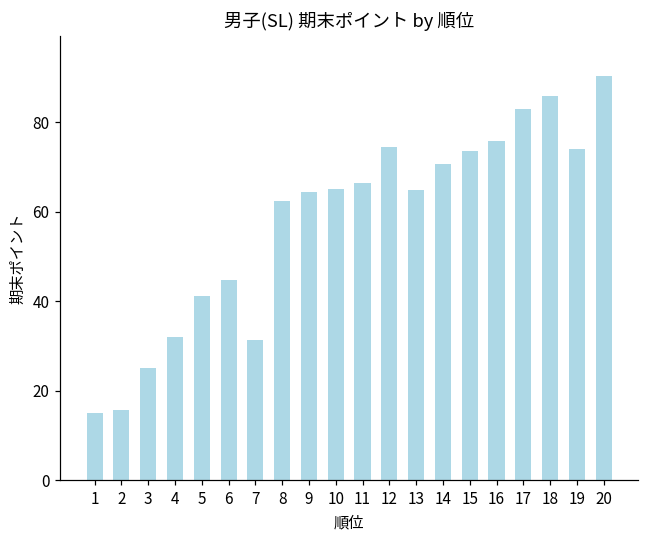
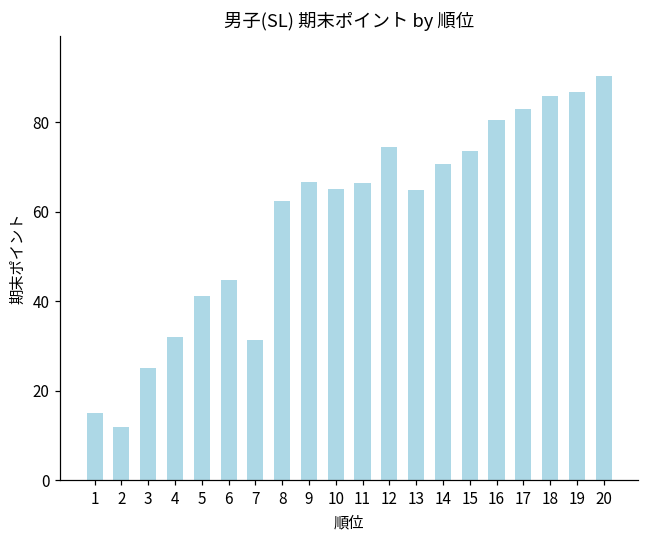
  {
    "1": 15,
-   "2": 16,
+   "2": 12,
    "3": 25,
    "4": 32,
    "5": 41,
    "6": 45,
    "7": 31,
    "8": 62,
-   "9": 64,
+   "9": 67,
    "10": 65,
    "11": 66,
    "12": 75,
    "13": 65,
    "14": 71,
    "15": 74,
-   "16": 76,
+   "16": 81,
    "17": 83,
    "18": 86,
-   "19": 74,
+   "19": 87,
    "20": 90
  }
